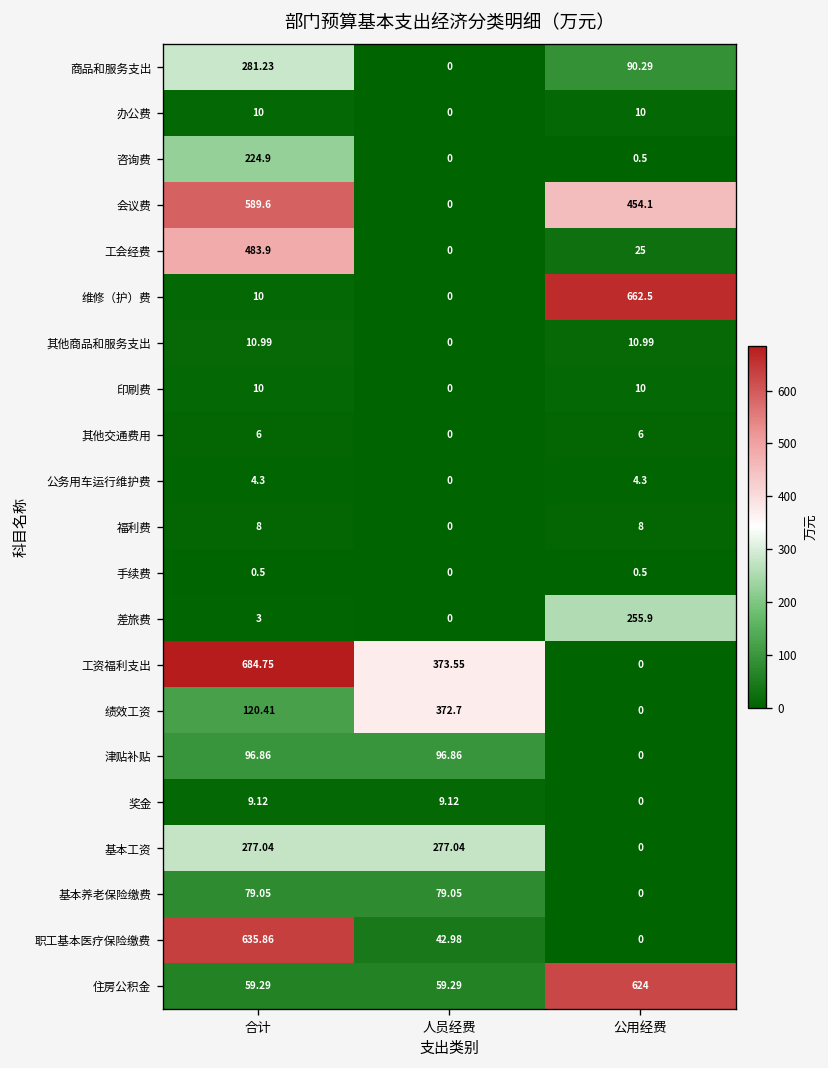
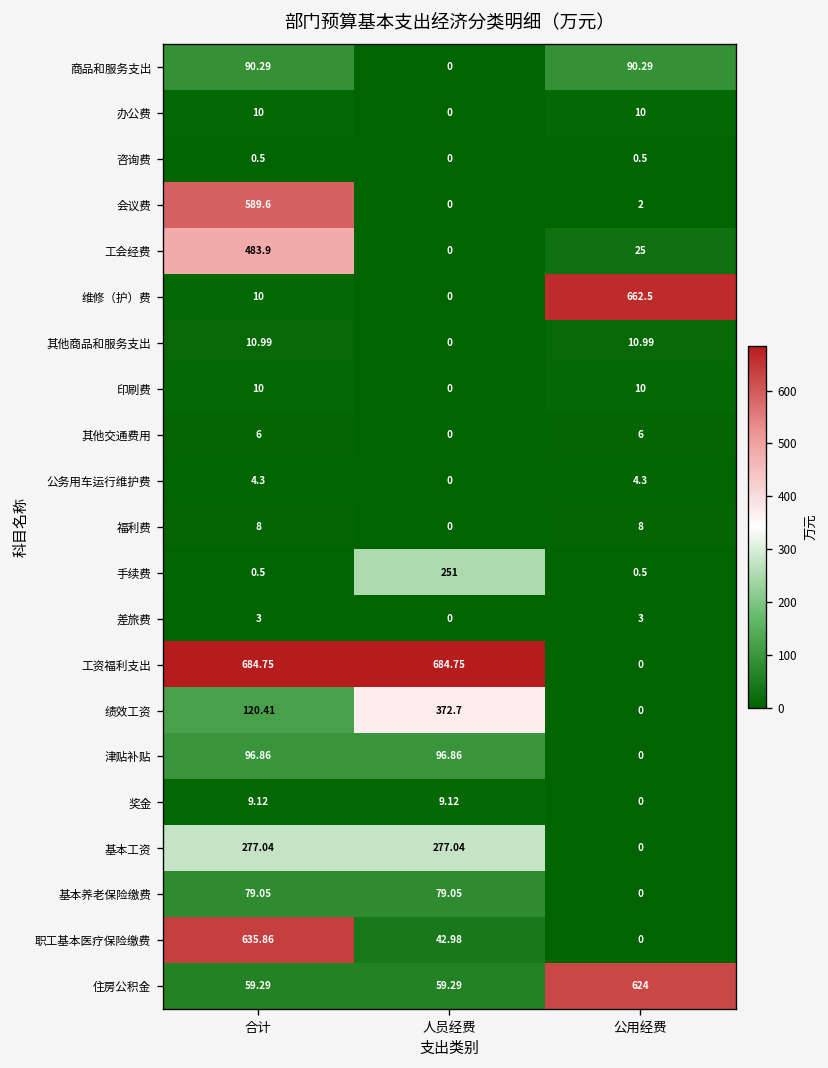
  {
    "商品和服务支出": {
-     "合计": 281.23,
+     "合计": 90.29,
      "人员经费": 0,
      "公用经费": 90.29
    },
    "办公费": {
      "合计": 10,
      "人员经费": 0,
      "公用经费": 10
    },
    "咨询费": {
-     "合计": 224.9,
+     "合计": 0.5,
      "人员经费": 0,
      "公用经费": 0.5
    },
    "会议费": {
      "合计": 589.6,
      "人员经费": 0,
-     "公用经费": 454.1
+     "公用经费": 2
    },
    "工会经费": {
      "合计": 483.9,
      "人员经费": 0,
      "公用经费": 25
    },
    "维修（护）费": {
      "合计": 10,
      "人员经费": 0,
      "公用经费": 662.5
    },
    "其他商品和服务支出": {
      "合计": 10.99,
      "人员经费": 0,
      "公用经费": 10.99
    },
    "印刷费": {
      "合计": 10,
      "人员经费": 0,
      "公用经费": 10
    },
    "其他交通费用": {
      "合计": 6,
      "人员经费": 0,
      "公用经费": 6
    },
    "公务用车运行维护费": {
      "合计": 4.3,
      "人员经费": 0,
      "公用经费": 4.3
    },
    "福利费": {
      "合计": 8,
      "人员经费": 0,
      "公用经费": 8
    },
    "手续费": {
      "合计": 0.5,
-     "人员经费": 0,
+     "人员经费": 251,
      "公用经费": 0.5
    },
    "差旅费": {
      "合计": 3,
      "人员经费": 0,
-     "公用经费": 255.9
+     "公用经费": 3
    },
    "工资福利支出": {
      "合计": 684.75,
-     "人员经费": 373.55,
+     "人员经费": 684.75,
      "公用经费": 0
    },
    "绩效工资": {
      "合计": 120.41,
      "人员经费": 372.7,
      "公用经费": 0
    },
    "津贴补贴": {
      "合计": 96.86,
      "人员经费": 96.86,
      "公用经费": 0
    },
    "奖金": {
      "合计": 9.12,
      "人员经费": 9.12,
      "公用经费": 0
    },
    "基本工资": {
      "合计": 277.04,
      "人员经费": 277.04,
      "公用经费": 0
    },
    "基本养老保险缴费": {
      "合计": 79.05,
      "人员经费": 79.05,
      "公用经费": 0
    },
    "职工基本医疗保险缴费": {
      "合计": 635.86,
      "人员经费": 42.98,
      "公用经费": 0
    },
    "住房公积金": {
      "合计": 59.29,
      "人员经费": 59.29,
      "公用经费": 624
    }
  }
